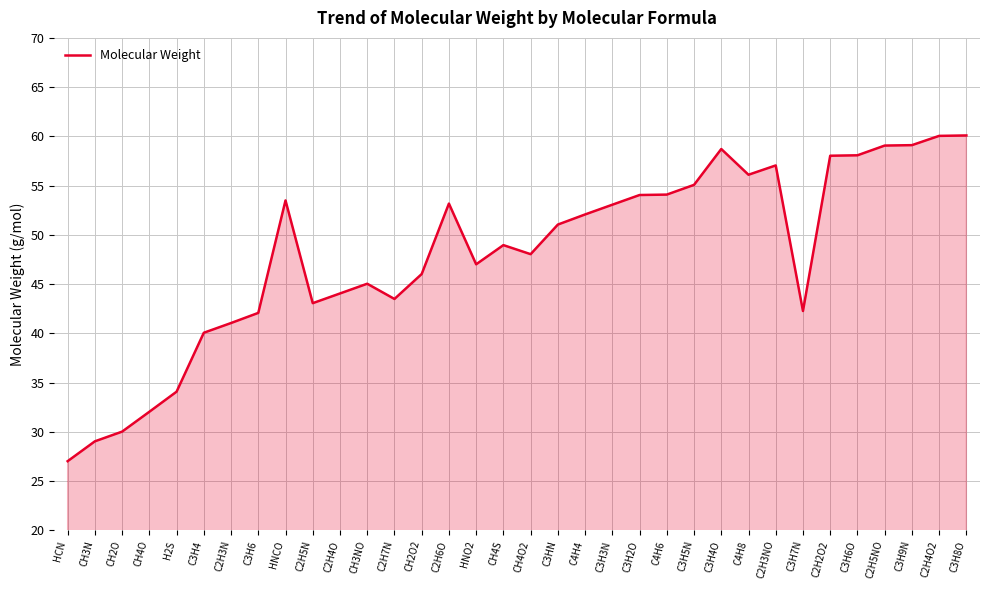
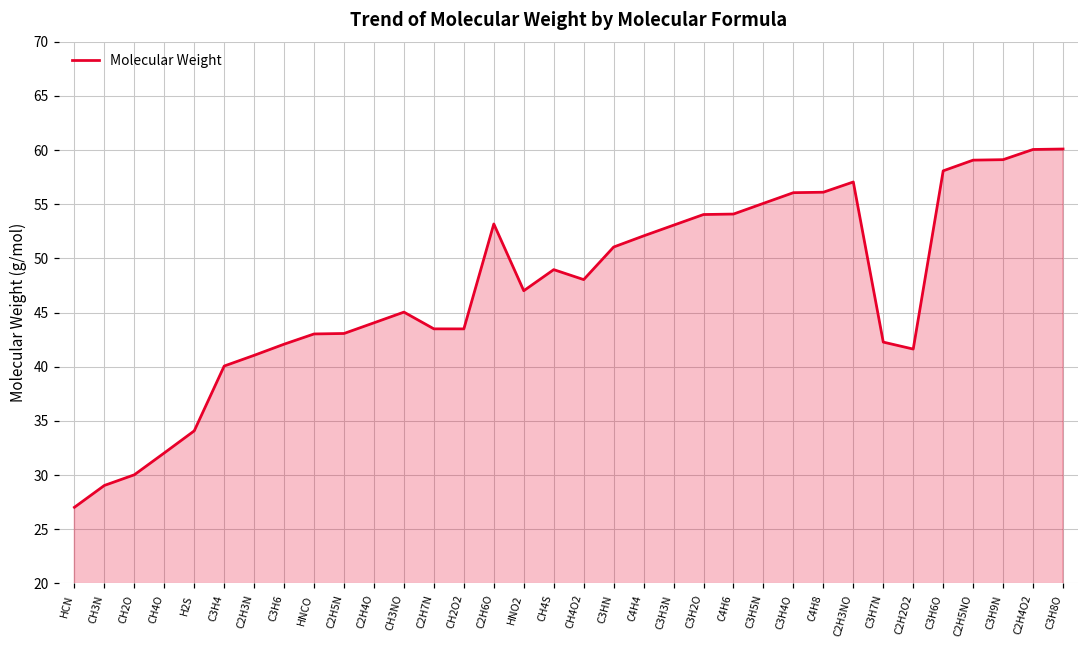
  {
    "HCN": 27,
    "CH3N": 29,
    "CH2O": 30,
    "CH4O": 32,
    "H2S": 34,
    "C3H4": 40,
    "C2H3N": 41,
    "C3H6": 42,
-   "HNCO": 53,
+   "HNCO": 43,
    "C2H5N": 43,
    "C2H4O": 44,
    "CH3NO": 45,
    "C2H7N": 43,
-   "CH2O2": 46,
+   "CH2O2": 43,
    "C2H6O": 53,
    "HNO2": 47,
    "CH4S": 49,
    "CH4O2": 48,
    "C3HN": 51,
    "C4H4": 52,
    "C3H3N": 53,
    "C3H2O": 54,
    "C4H6": 54,
    "C3H5N": 55,
-   "C3H4O": 59,
+   "C3H4O": 56,
    "C4H8": 56,
    "C2H3NO": 57,
    "C3H7N": 42,
-   "C2H2O2": 58,
+   "C2H2O2": 42,
    "C3H6O": 58,
    "C2H5NO": 59,
    "C3H9N": 59,
    "C2H4O2": 60,
    "C3H8O": 60
  }
